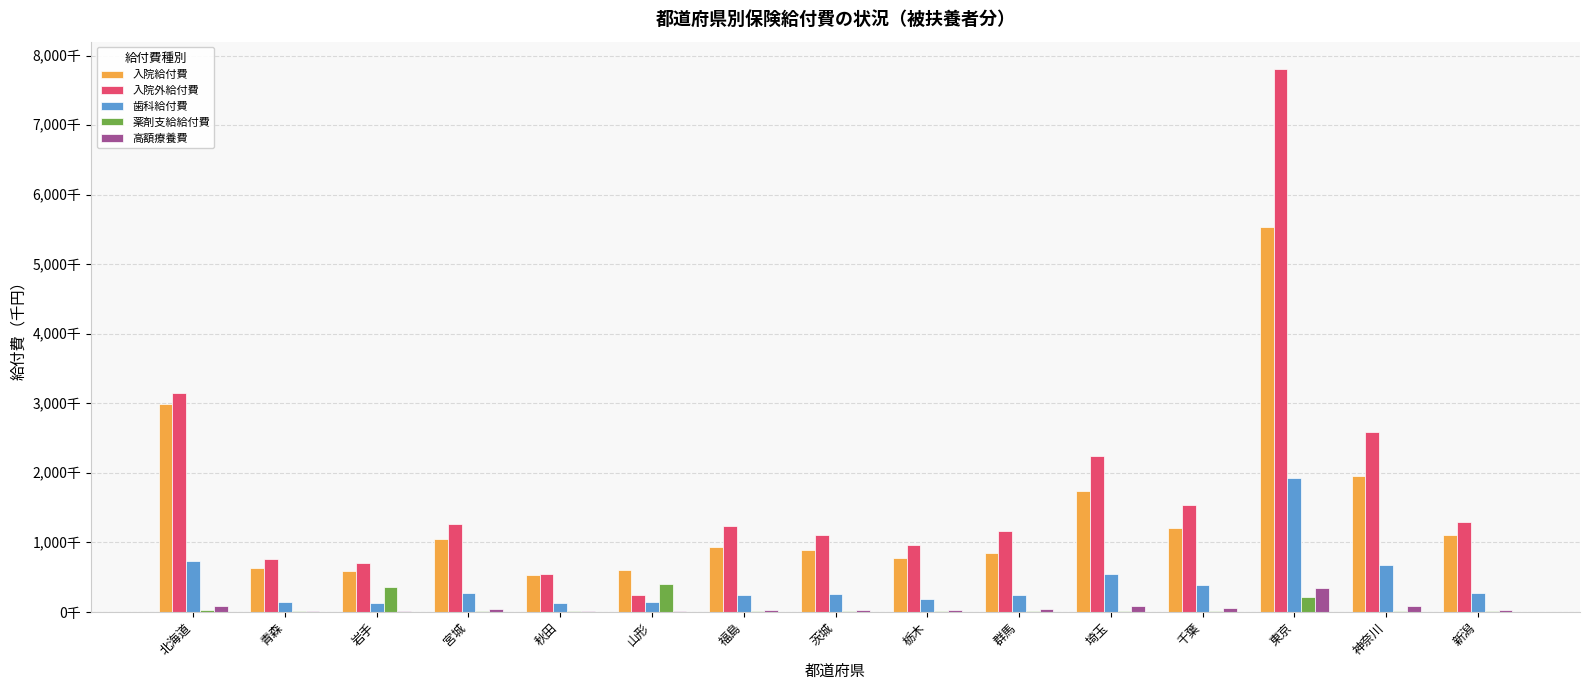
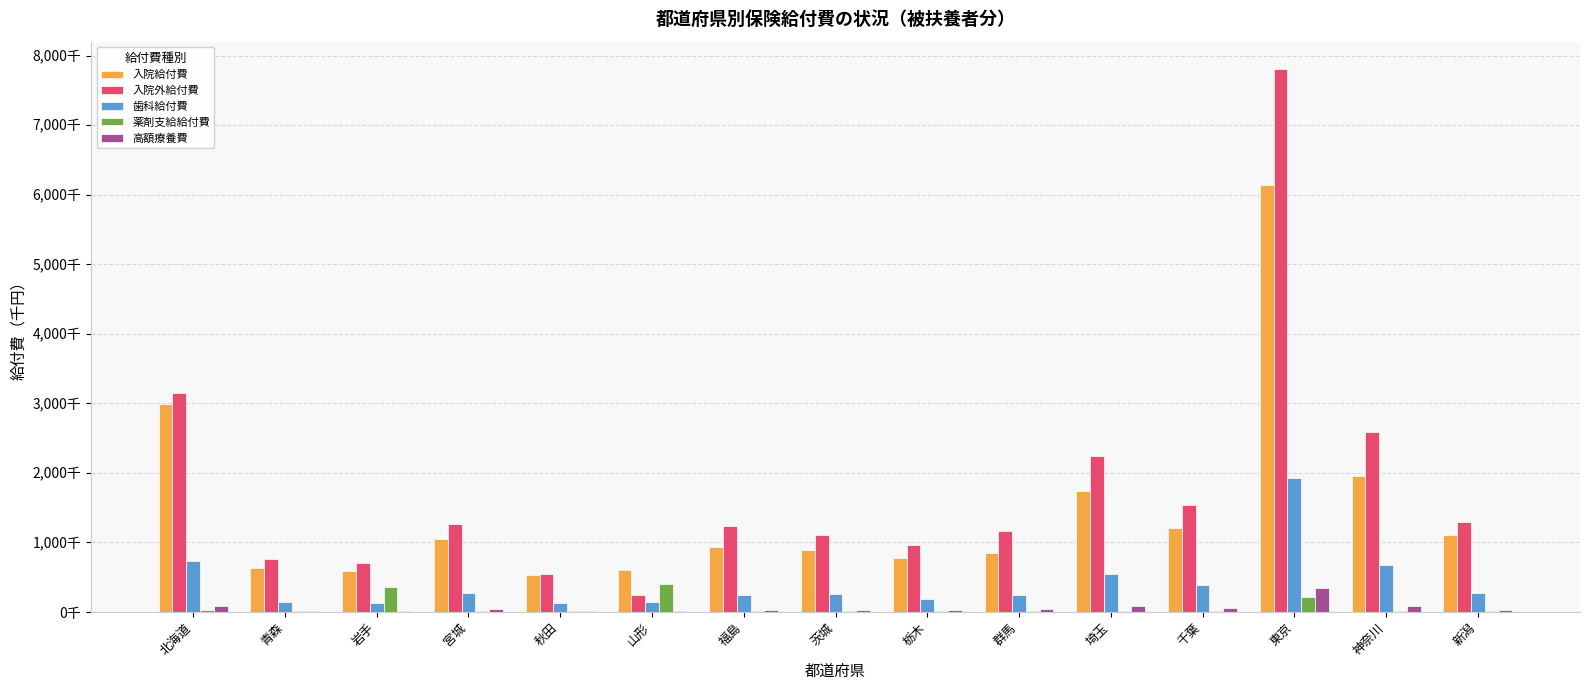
  {
    "入院給付費": {
      "北海道": "3,000千",
      "青森": "600千",
      "岩手": "600千",
      "宮城": "1,100千",
      "秋田": "500千",
      "山形": "600千",
      "福島": "900千",
      "茨城": "900千",
      "栃木": "800千",
      "群馬": "800千",
      "埼玉": "1,700千",
      "千葉": "1,200千",
-     "東京": "5,500千",
+     "東京": "6,100千",
      "神奈川": "2,000千",
      "新潟": "1,100千"
    },
    "入院外給付費": {
      "北海道": "3,100千",
      "青森": "800千",
      "岩手": "700千",
      "宮城": "1,300千",
      "秋田": "600千",
      "山形": "200千",
      "福島": "1,200千",
      "茨城": "1,100千",
      "栃木": "1,000千",
      "群馬": "1,200千",
      "埼玉": "2,200千",
      "千葉": "1,500千",
      "東京": "7,800千",
      "神奈川": "2,600千",
      "新潟": "1,300千"
    },
    "歯科給付費": {
      "北海道": "700千",
      "青森": "100千",
      "岩手": "100千",
      "宮城": "300千",
      "秋田": "100千",
      "山形": "100千",
      "福島": "200千",
      "茨城": "300千",
      "栃木": "200千",
      "群馬": "200千",
      "埼玉": "500千",
      "千葉": "400千",
      "東京": "1,900千",
      "神奈川": "700千",
      "新潟": "300千"
    },
    "薬剤支給給付費": {
      "岩手": "400千",
      "山形": "400千",
      "東京": "200千"
    },
    "高額療養費": {
      "北海道": "100千",
      "宮城": "0千",
      "群馬": "0千",
      "埼玉": "100千",
      "千葉": "100千",
      "東京": "300千",
      "神奈川": "100千"
    }
  }
